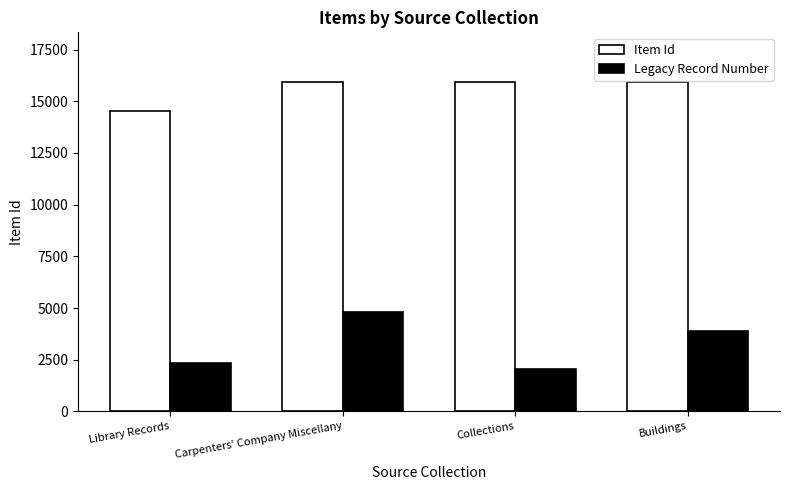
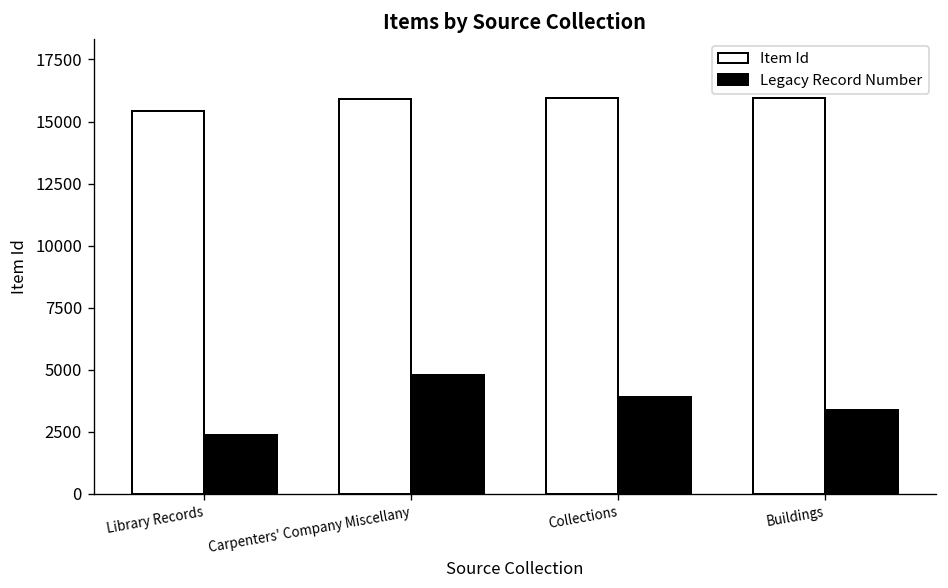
  {
    "Item Id": {
-     "Library Records": 14500,
+     "Library Records": 15400,
      "Carpenters' Company Miscellany": 15900,
      "Collections": 15900,
      "Buildings": 15900
    },
    "Legacy Record Number": {
      "Library Records": 2400,
      "Carpenters' Company Miscellany": 4800,
-     "Collections": 2000,
-     "Buildings": 3900
+     "Collections": 3900,
+     "Buildings": 3400
    }
  }
